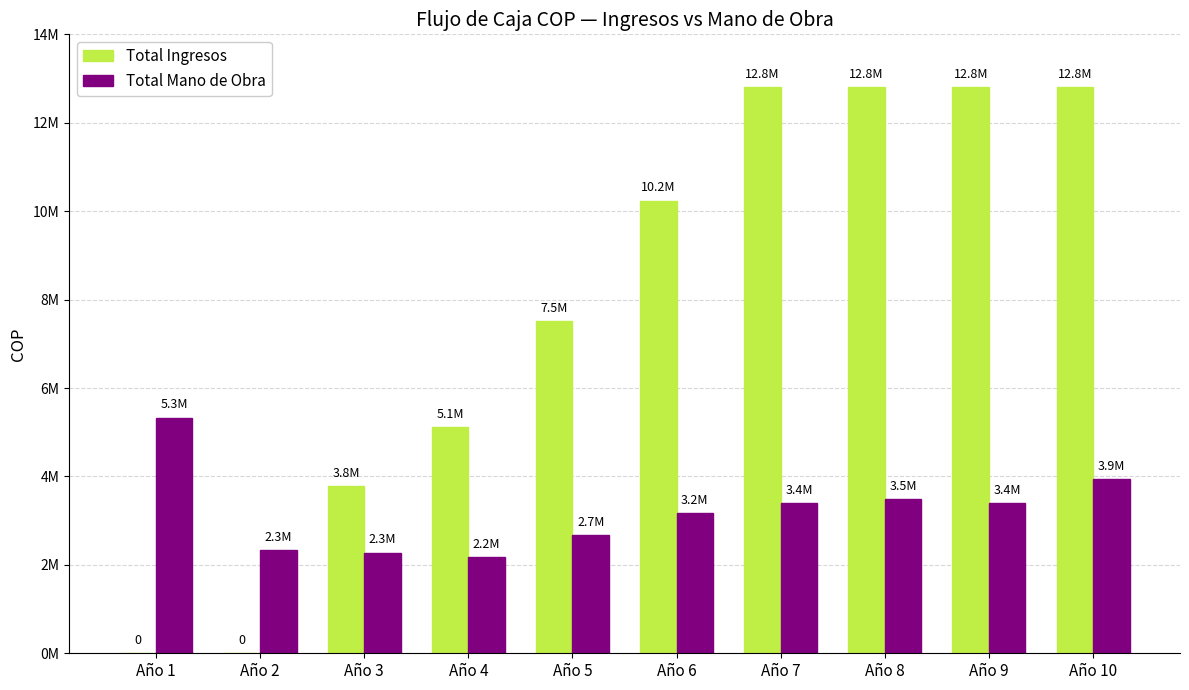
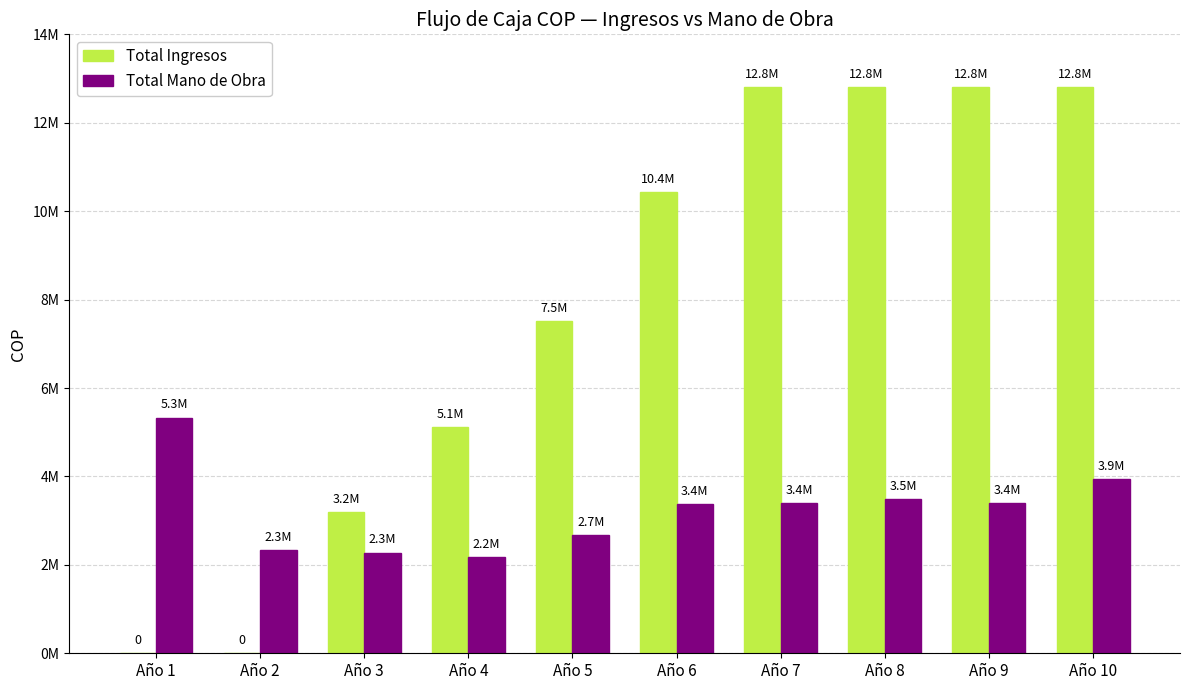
  {
    "Total Ingresos": {
      "Año 1": "0",
      "Año 2": "0",
-     "Año 3": "3.8M",
+     "Año 3": "3.2M",
      "Año 4": "5.1M",
      "Año 5": "7.5M",
-     "Año 6": "10.2M",
+     "Año 6": "10.4M",
      "Año 7": "12.8M",
      "Año 8": "12.8M",
      "Año 9": "12.8M",
      "Año 10": "12.8M"
    },
    "Total Mano de Obra": {
      "Año 1": "5.3M",
      "Año 2": "2.3M",
      "Año 3": "2.3M",
      "Año 4": "2.2M",
      "Año 5": "2.7M",
-     "Año 6": "3.2M",
+     "Año 6": "3.4M",
      "Año 7": "3.4M",
      "Año 8": "3.5M",
      "Año 9": "3.4M",
      "Año 10": "3.9M"
    }
  }
